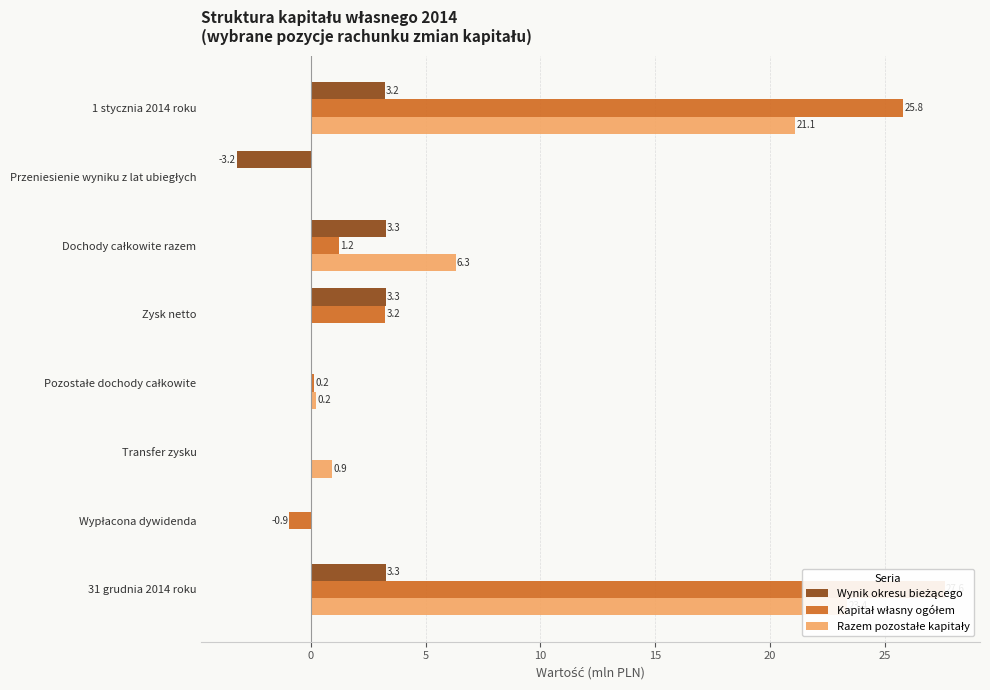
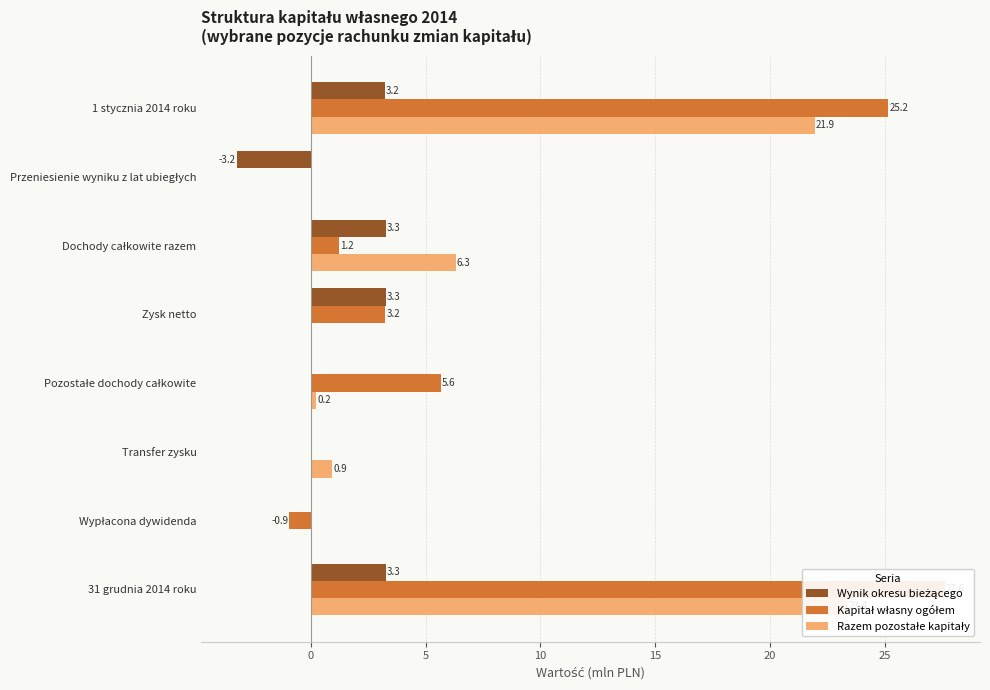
  {
    "Wynik okresu bieżącego": {
      "1 stycznia 2014 roku": 3.2,
      "Przeniesienie wyniku z lat ubiegłych": -3.2,
      "Dochody całkowite razem": 3.3,
      "Zysk netto": 3.3,
      "31 grudnia 2014 roku": 3.3
    },
    "Kapitał własny ogółem": {
-     "1 stycznia 2014 roku": 25.8,
+     "1 stycznia 2014 roku": 25.2,
      "Dochody całkowite razem": 1.2,
      "Zysk netto": 3.2,
-     "Pozostałe dochody całkowite": 0.2,
+     "Pozostałe dochody całkowite": 5.6,
      "Wypłacona dywidenda": -0.9
    },
    "Razem pozostałe kapitały": {
-     "1 stycznia 2014 roku": 21.1,
+     "1 stycznia 2014 roku": 21.9,
      "Dochody całkowite razem": 6.3,
      "Pozostałe dochody całkowite": 0.2,
      "Transfer zysku": 0.9
    }
  }
